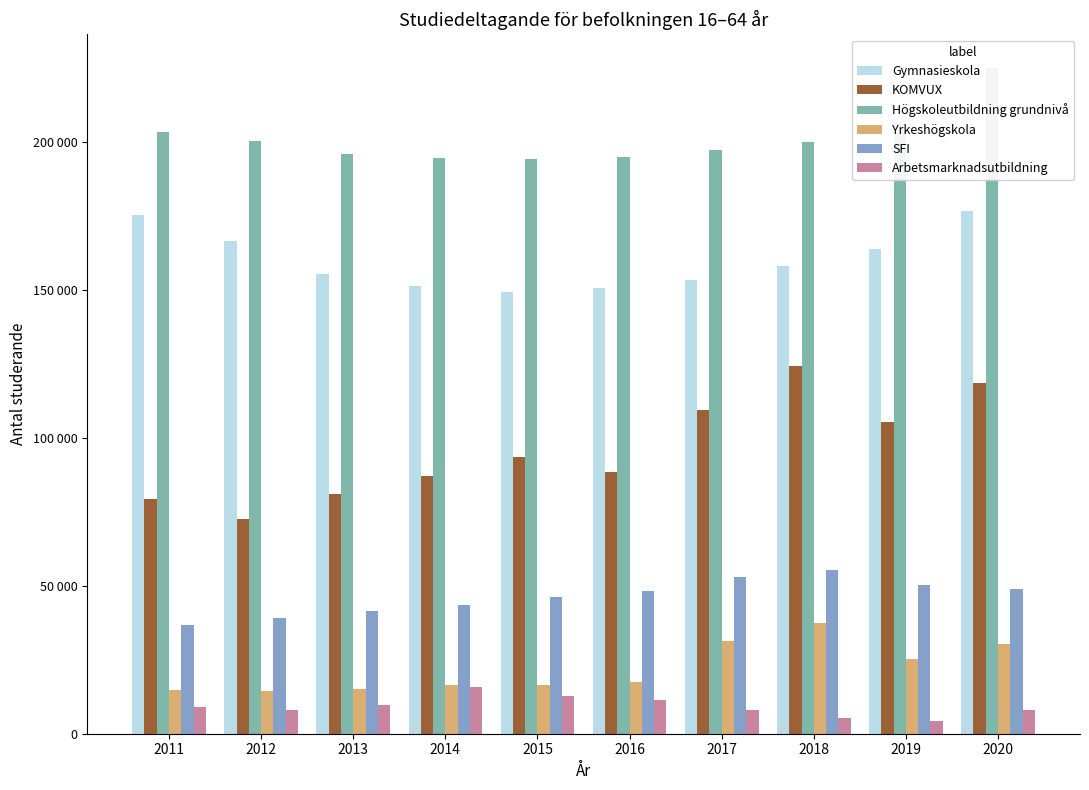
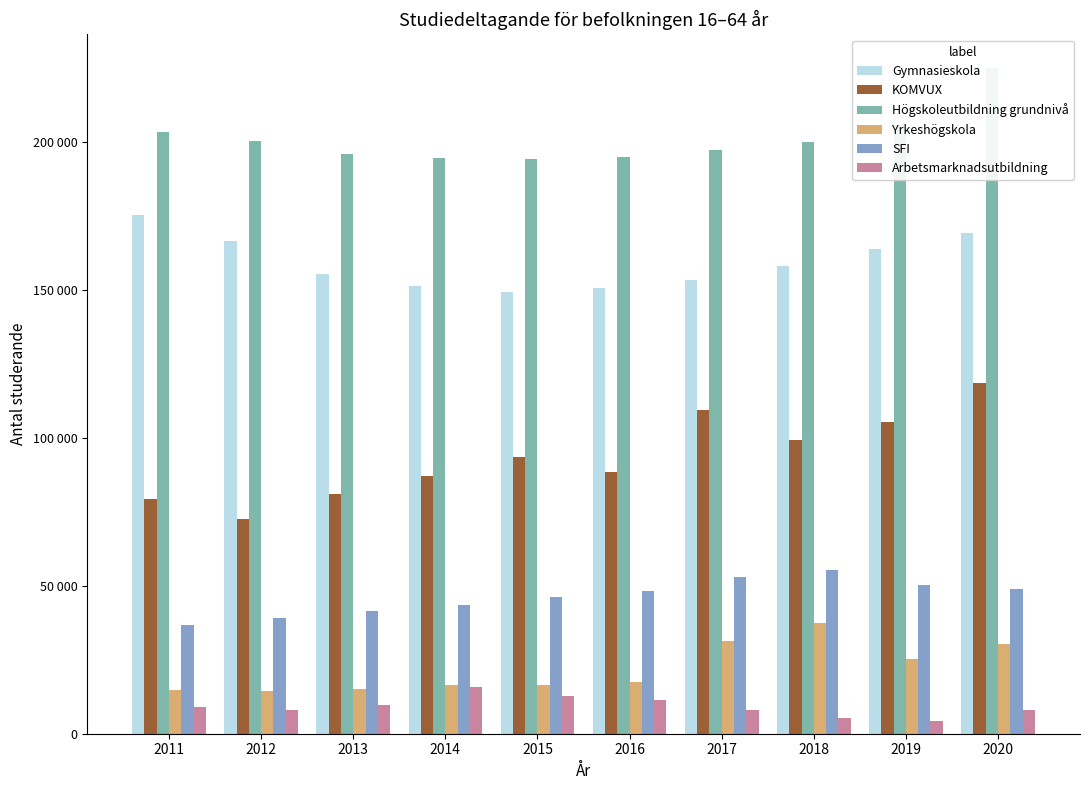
  {
    "Gymnasieskola": {
      "2011": 175000,
      "2012": 167000,
      "2013": 156000,
      "2014": 151000,
      "2015": 149000,
      "2016": 151000,
      "2017": 153000,
      "2018": 158000,
      "2019": 164000,
-     "2020": 177000
+     "2020": 169000
    },
    "KOMVUX": {
      "2011": 79000,
      "2012": 73000,
      "2013": 81000,
      "2014": 87000,
      "2015": 94000,
      "2016": 89000,
      "2017": 109000,
-     "2018": 124000,
+     "2018": 99000,
      "2019": 106000,
      "2020": 119000
    },
    "Yrkeshögskola": {
      "2011": 15000,
      "2012": 15000,
      "2013": 15000,
      "2014": 16000,
      "2015": 16000,
      "2016": 17000,
      "2017": 31000,
      "2018": 38000,
      "2019": 25000,
      "2020": 30000
    },
    "Arbetsmarknadsutbildning": {
      "2011": 9000,
      "2012": 8000,
      "2013": 10000,
      "2014": 16000,
      "2015": 13000,
      "2016": 11000,
      "2017": 8000,
      "2018": 5000,
      "2019": 4000,
      "2020": 8000
    }
  }
